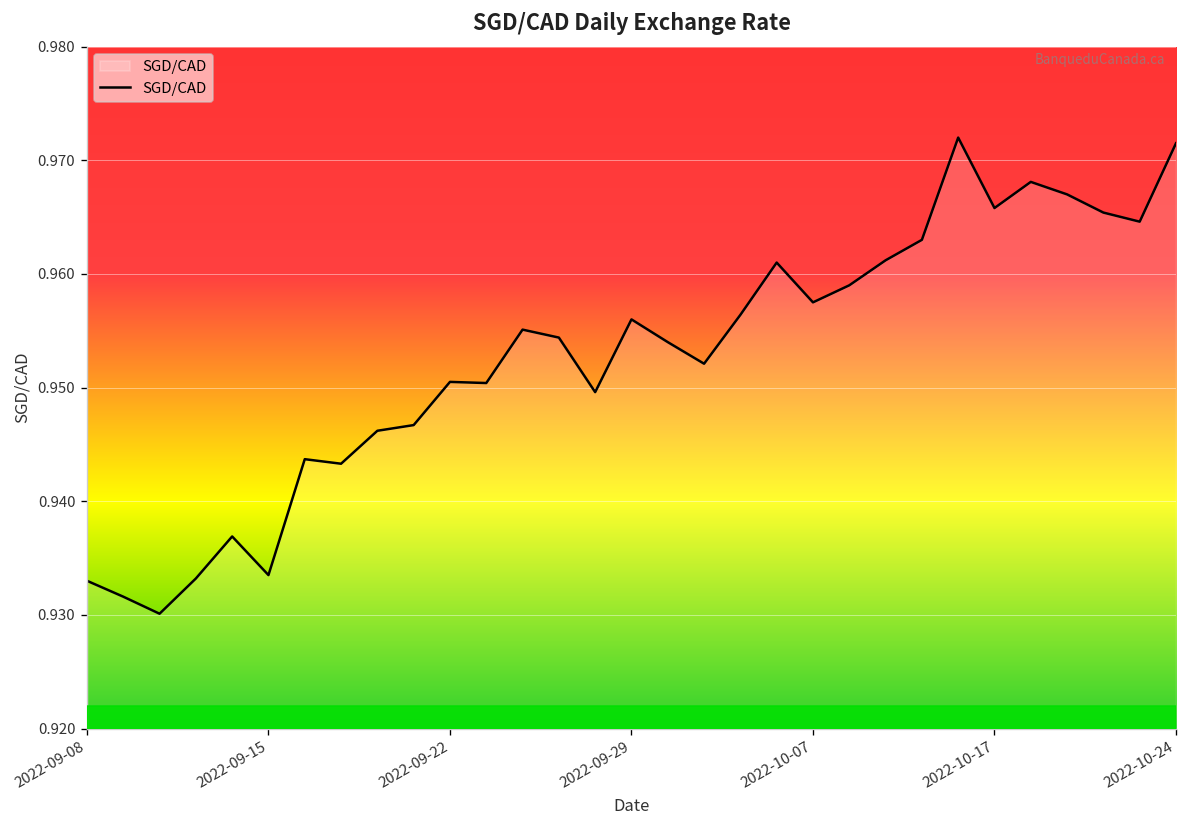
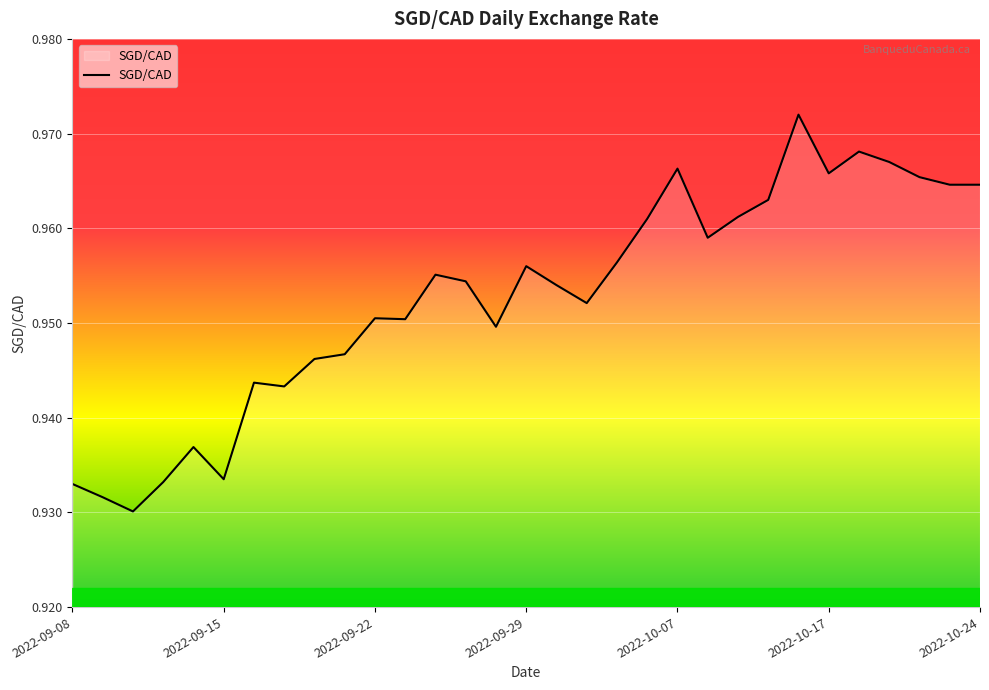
  {
    "2022-09-08": 0.933,
    "2022-09-15": 0.934,
    "2022-09-22": 0.951,
    "2022-09-29": 0.956,
-   "2022-10-07": 0.958,
+   "2022-10-07": 0.966,
    "2022-10-17": 0.966,
-   "2022-10-24": 0.972
+   "2022-10-24": 0.965
  }
